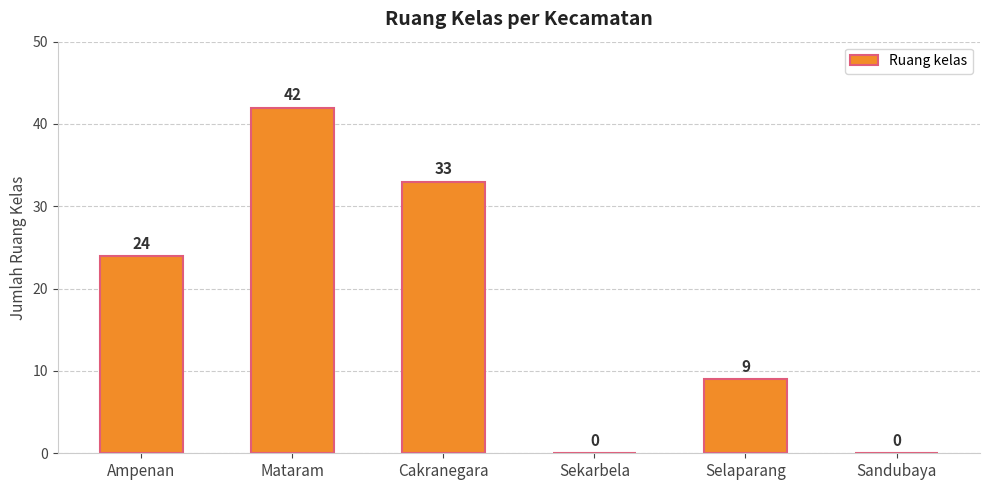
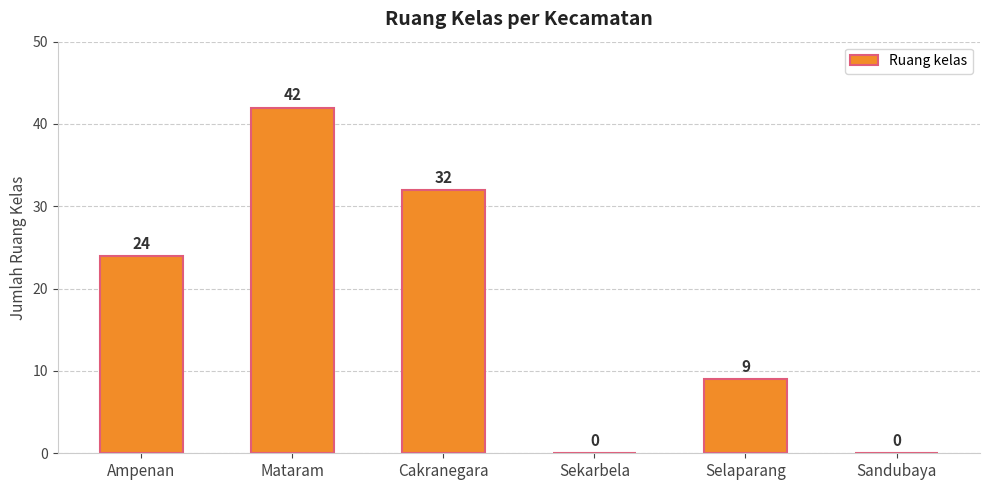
  {
    "Ampenan": 24,
    "Mataram": 42,
-   "Cakranegara": 33,
+   "Cakranegara": 32,
    "Sekarbela": 0,
    "Selaparang": 9,
    "Sandubaya": 0
  }
